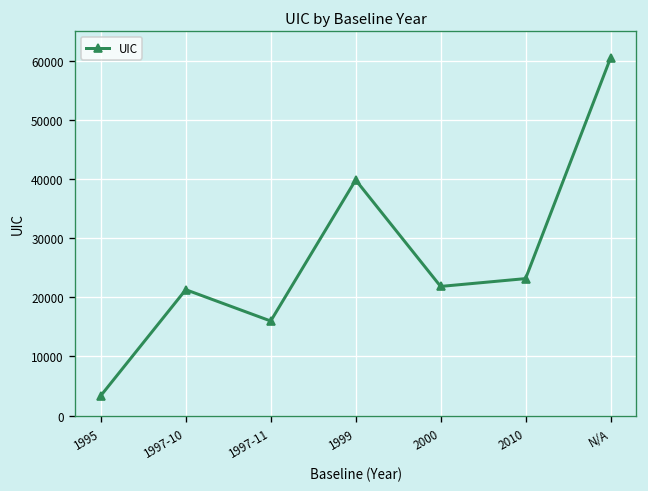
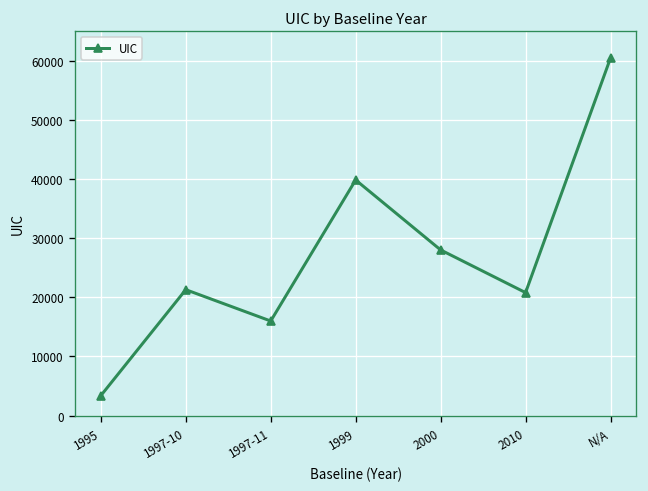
  {
    "1995": 3000,
    "1997-10": 21000,
    "1997-11": 16000,
    "1999": 40000,
-   "2000": 22000,
-   "2010": 23000,
+   "2000": 28000,
+   "2010": 21000,
    "N/A": 60000
  }
